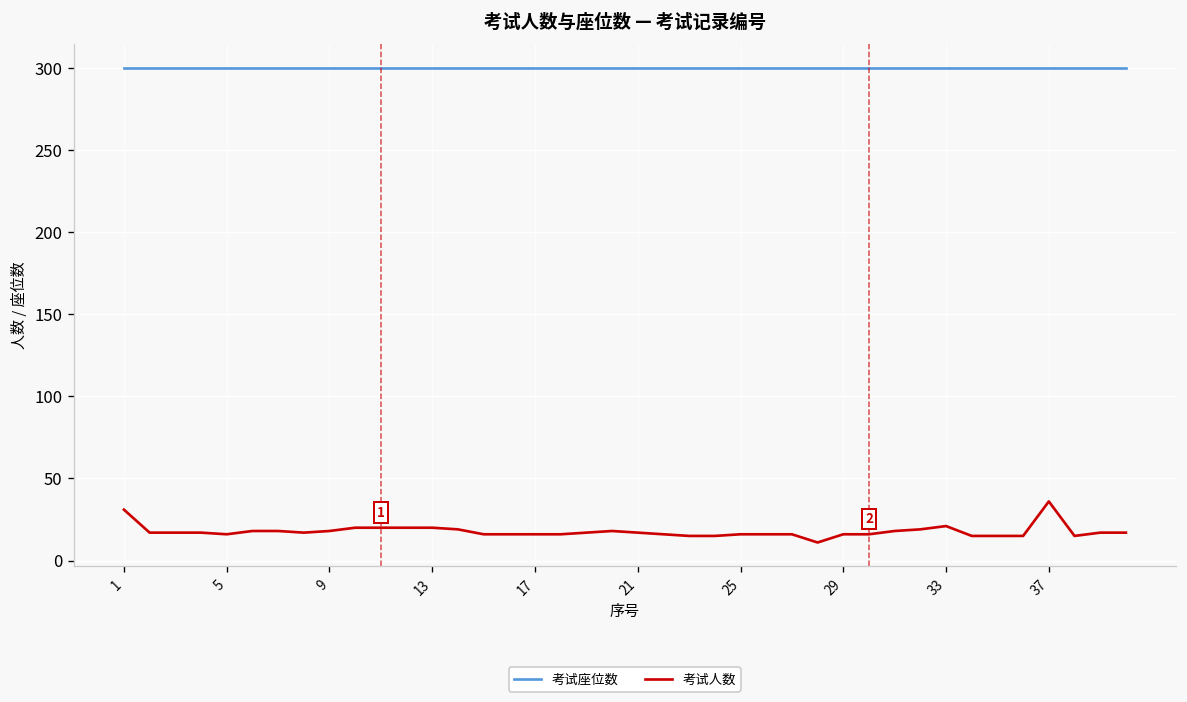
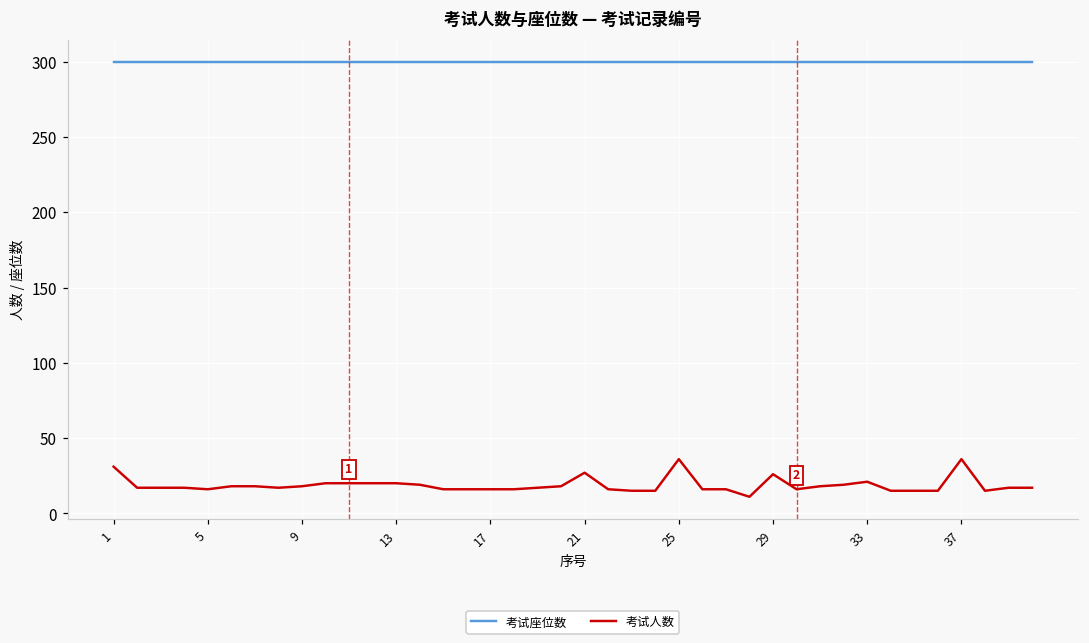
  {
    "考试座位数": {
      "1": 300,
      "5": 300,
      "9": 300,
      "13": 300,
      "17": 300,
      "21": 300,
      "25": 300,
      "29": 300,
      "33": 300,
      "37": 300
    },
    "考试人数": {
      "1": 31,
      "5": 16,
      "9": 18,
      "13": 20,
      "17": 16,
-     "21": 17,
-     "25": 16,
-     "29": 16,
+     "21": 27,
+     "25": 36,
+     "29": 26,
      "33": 21,
      "37": 36
    }
  }
